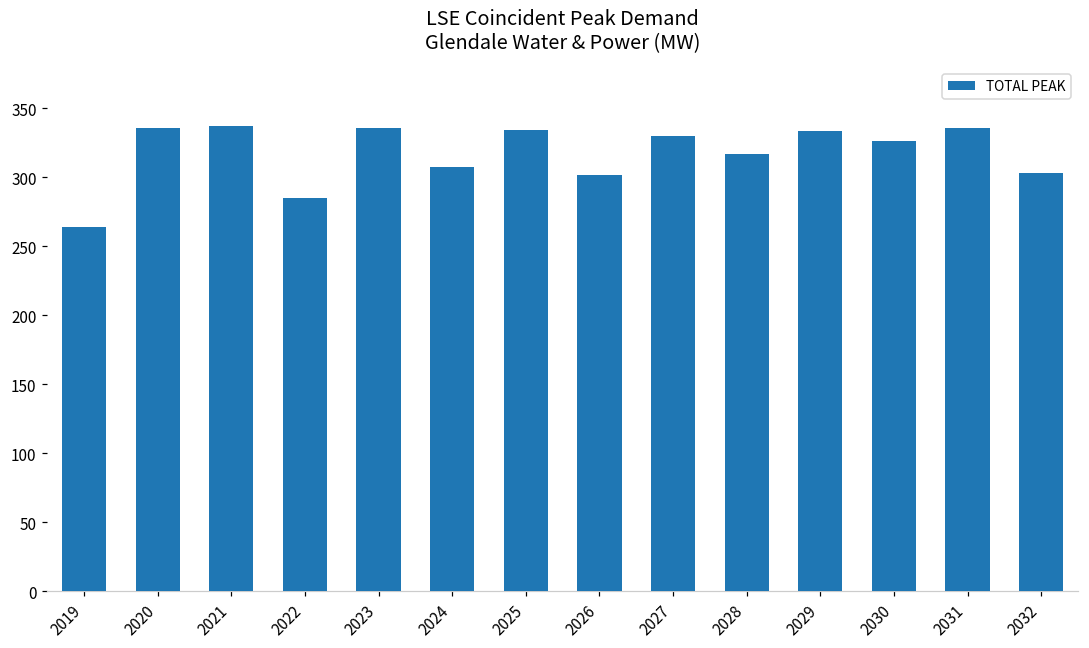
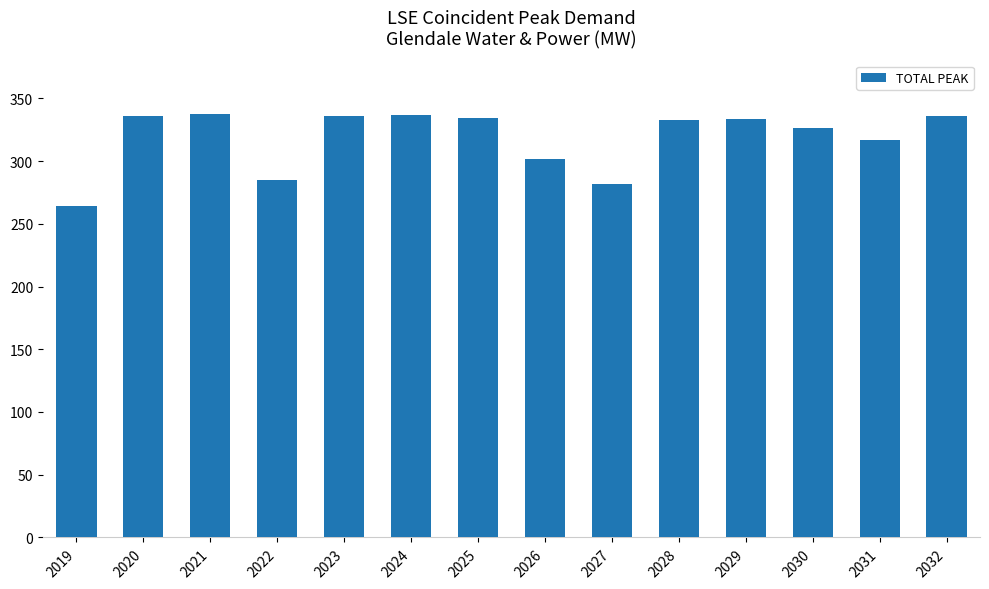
  {
    "2019": 264,
    "2020": 336,
    "2021": 337,
    "2022": 285,
    "2023": 336,
-   "2024": 308,
+   "2024": 336,
    "2025": 334,
    "2026": 302,
-   "2027": 330,
-   "2028": 317,
+   "2027": 282,
+   "2028": 333,
    "2029": 333,
    "2030": 326,
-   "2031": 336,
-   "2032": 303
+   "2031": 317,
+   "2032": 336
  }
